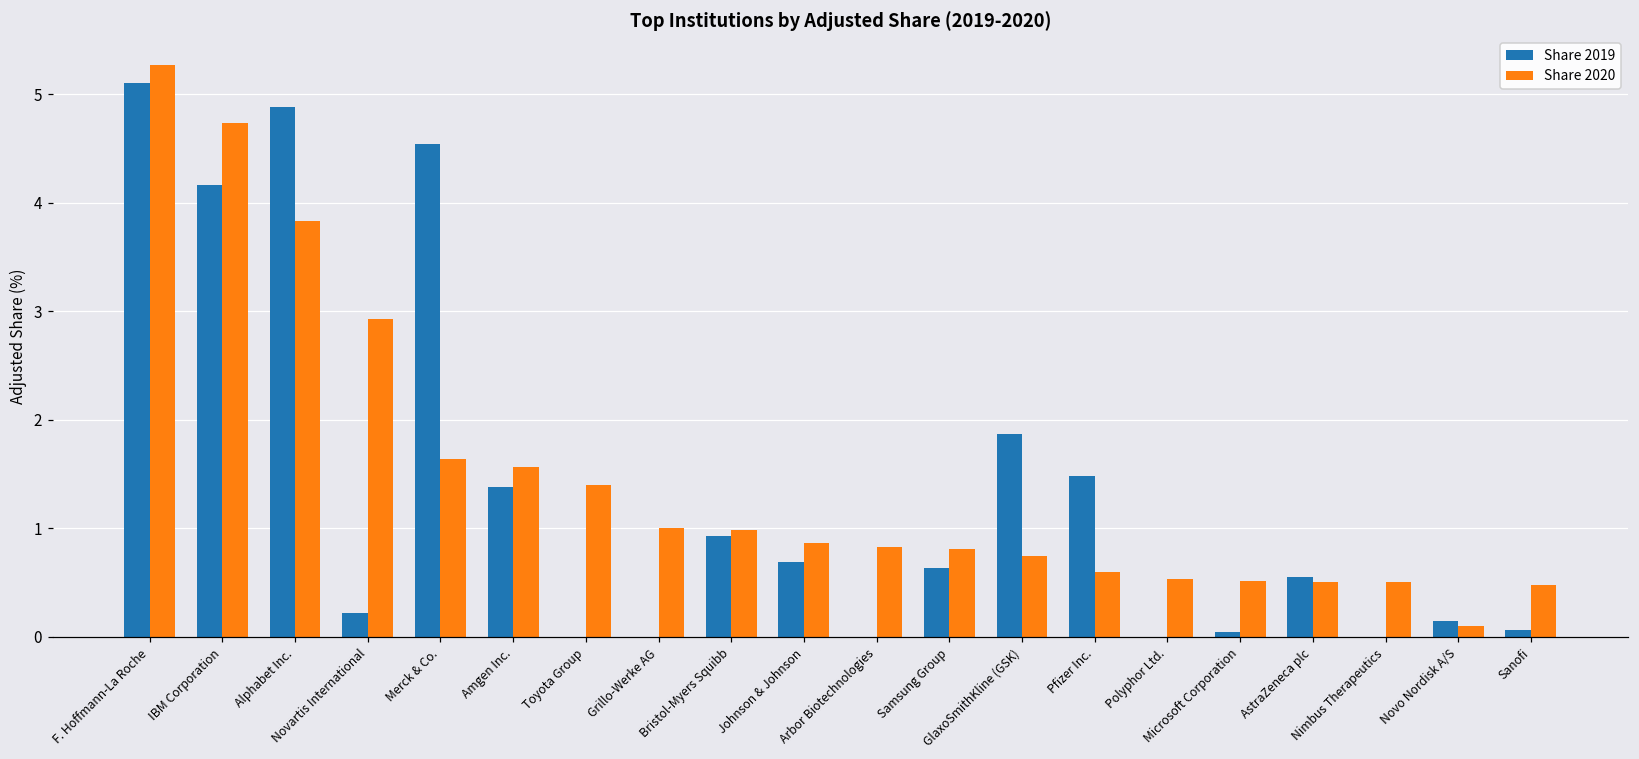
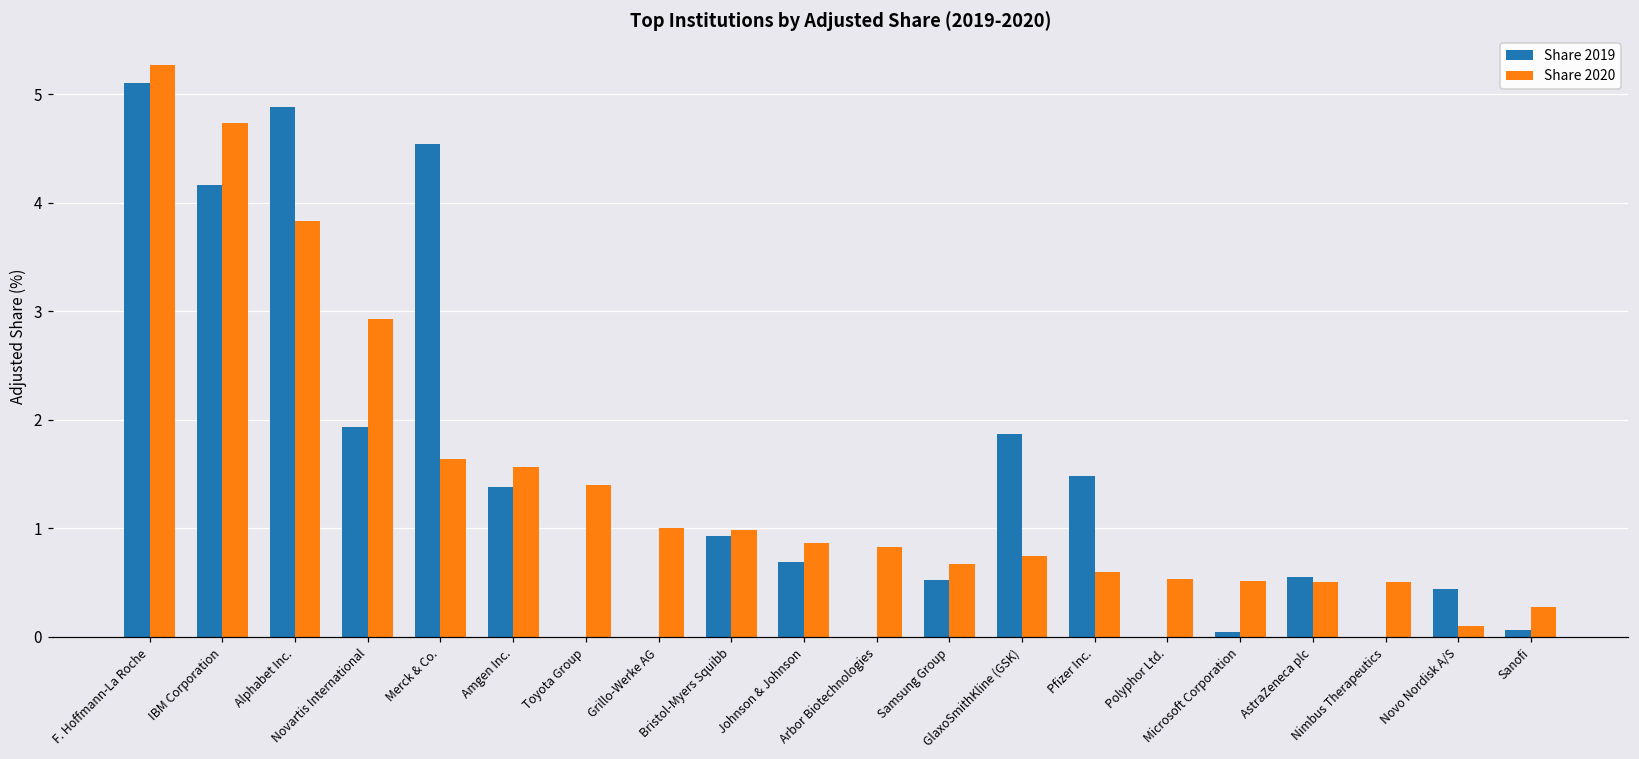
  {
    "Share 2019": {
      "F. Hoffmann-La Roche": 5.1,
      "IBM Corporation": 4.2,
      "Alphabet Inc.": 4.9,
-     "Novartis International": 0.2,
+     "Novartis International": 1.9,
      "Merck & Co.": 4.5,
      "Amgen Inc.": 1.4,
      "Toyota Group": 0.0,
      "Grillo-Werke AG": 0.0,
      "Bristol-Myers Squibb": 0.9,
      "Johnson & Johnson": 0.7,
      "Arbor Biotechnologies": 0.0,
-     "Samsung Group": 0.6,
+     "Samsung Group": 0.5,
      "GlaxoSmithKline (GSK)": 1.9,
      "Pfizer Inc.": 1.5,
      "Polyphor Ltd.": 0.0,
      "Microsoft Corporation": 0.0,
      "AstraZeneca plc": 0.6,
      "Nimbus Therapeutics": 0.0,
-     "Novo Nordisk A/S": 0.1,
+     "Novo Nordisk A/S": 0.4,
      "Sanofi": 0.1
    },
    "Share 2020": {
      "F. Hoffmann-La Roche": 5.3,
      "IBM Corporation": 4.7,
      "Alphabet Inc.": 3.8,
      "Novartis International": 2.9,
      "Merck & Co.": 1.6,
      "Amgen Inc.": 1.6,
      "Toyota Group": 1.4,
      "Grillo-Werke AG": 1.0,
      "Bristol-Myers Squibb": 1.0,
      "Johnson & Johnson": 0.9,
      "Arbor Biotechnologies": 0.8,
-     "Samsung Group": 0.8,
+     "Samsung Group": 0.7,
      "GlaxoSmithKline (GSK)": 0.7,
      "Pfizer Inc.": 0.6,
      "Polyphor Ltd.": 0.5,
      "Microsoft Corporation": 0.5,
      "AstraZeneca plc": 0.5,
      "Nimbus Therapeutics": 0.5,
      "Novo Nordisk A/S": 0.1,
-     "Sanofi": 0.5
+     "Sanofi": 0.3
    }
  }
